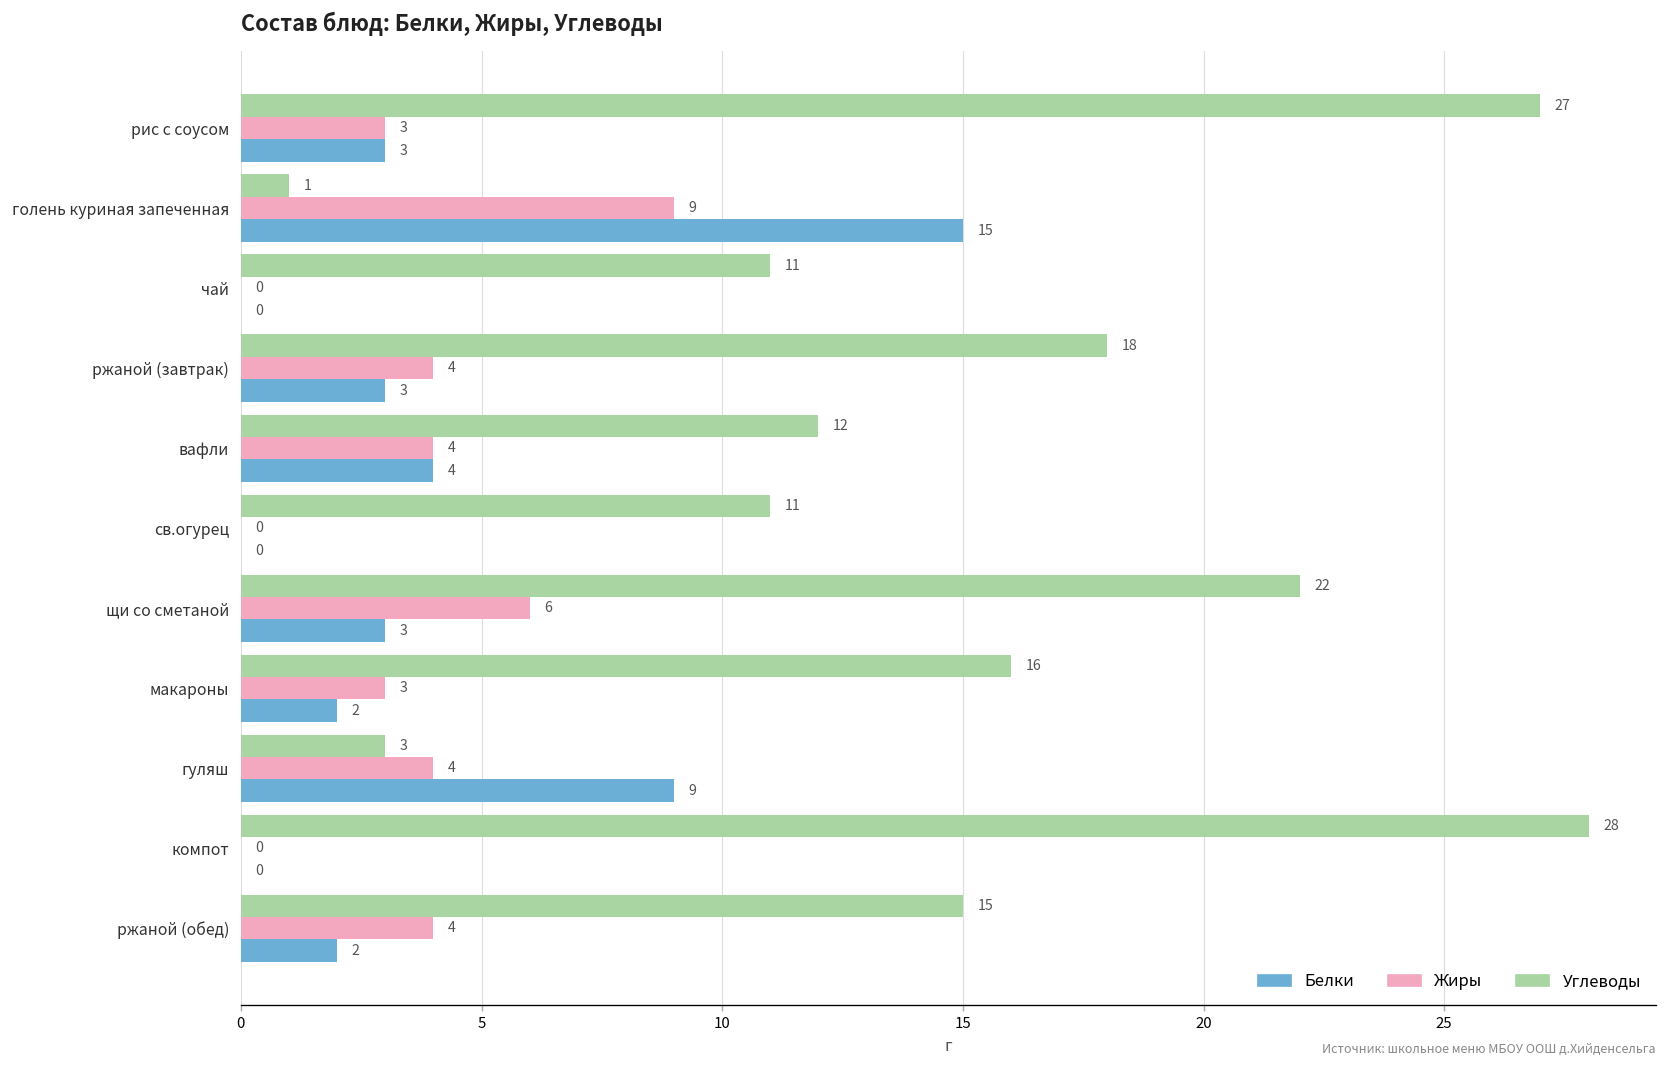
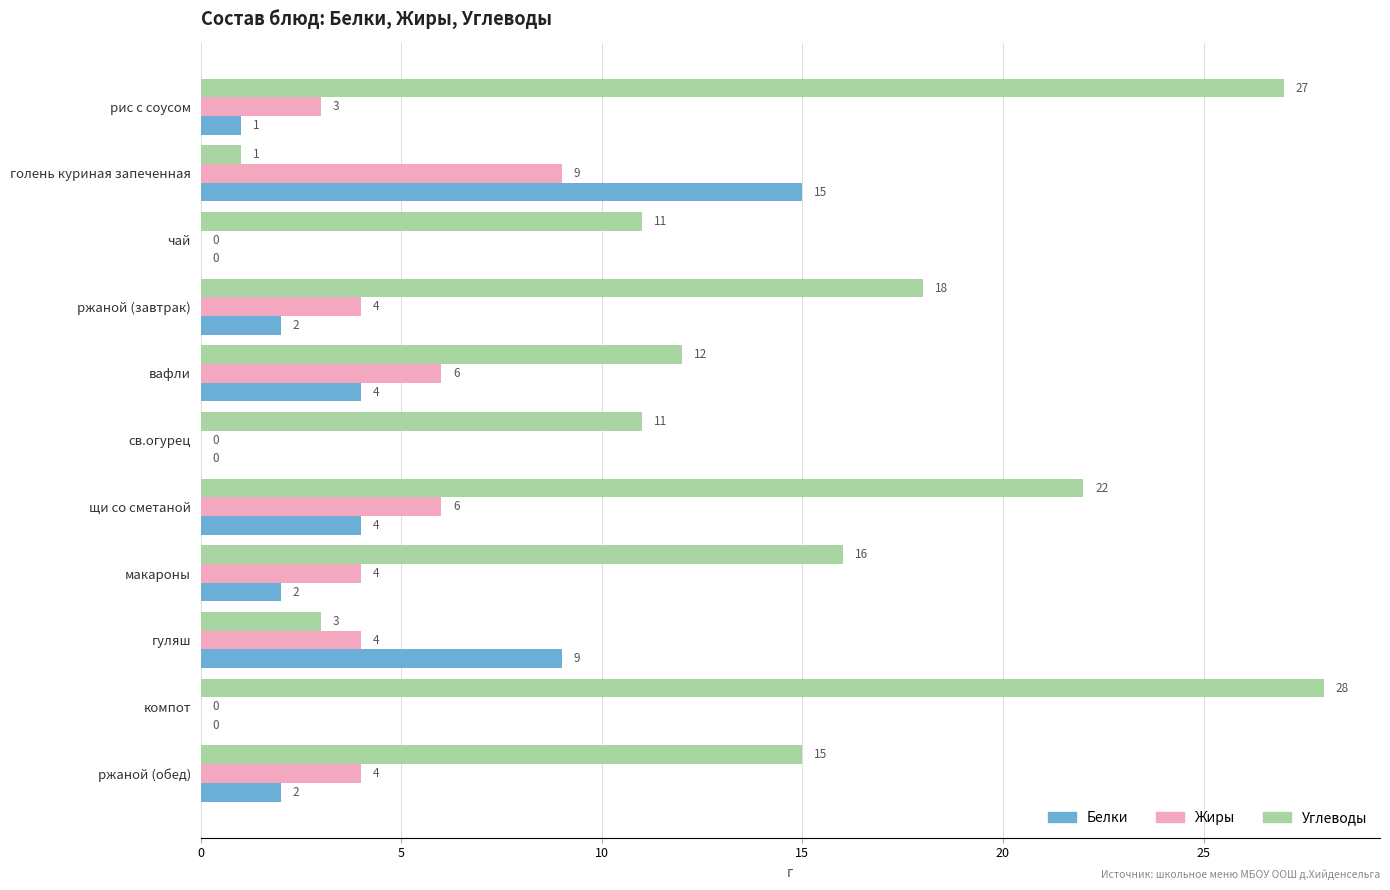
  {
    "Белки": {
-     "рис с соусом": 3,
+     "рис с соусом": 1,
      "голень куриная запеченная": 15,
      "чай": 0,
-     "ржаной (завтрак)": 3,
+     "ржаной (завтрак)": 2,
      "вафли": 4,
      "св.огурец": 0,
-     "щи со сметаной": 3,
+     "щи со сметаной": 4,
      "макароны": 2,
      "гуляш": 9,
      "компот": 0,
      "ржаной (обед)": 2
    },
    "Жиры": {
      "рис с соусом": 3,
      "голень куриная запеченная": 9,
      "чай": 0,
      "ржаной (завтрак)": 4,
-     "вафли": 4,
+     "вафли": 6,
      "св.огурец": 0,
      "щи со сметаной": 6,
-     "макароны": 3,
+     "макароны": 4,
      "гуляш": 4,
      "компот": 0,
      "ржаной (обед)": 4
    },
    "Углеводы": {
      "рис с соусом": 27,
      "голень куриная запеченная": 1,
      "чай": 11,
      "ржаной (завтрак)": 18,
      "вафли": 12,
      "св.огурец": 11,
      "щи со сметаной": 22,
      "макароны": 16,
      "гуляш": 3,
      "компот": 28,
      "ржаной (обед)": 15
    }
  }
